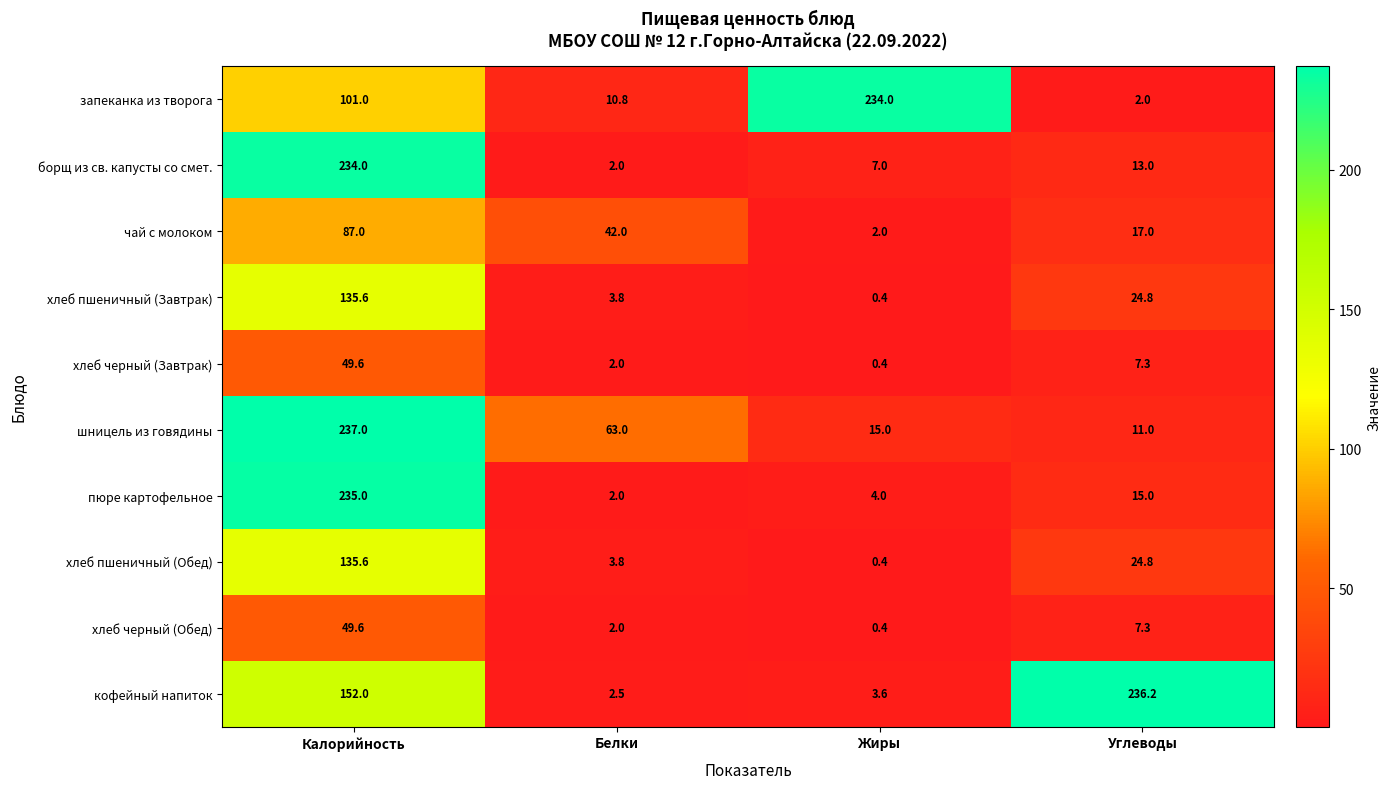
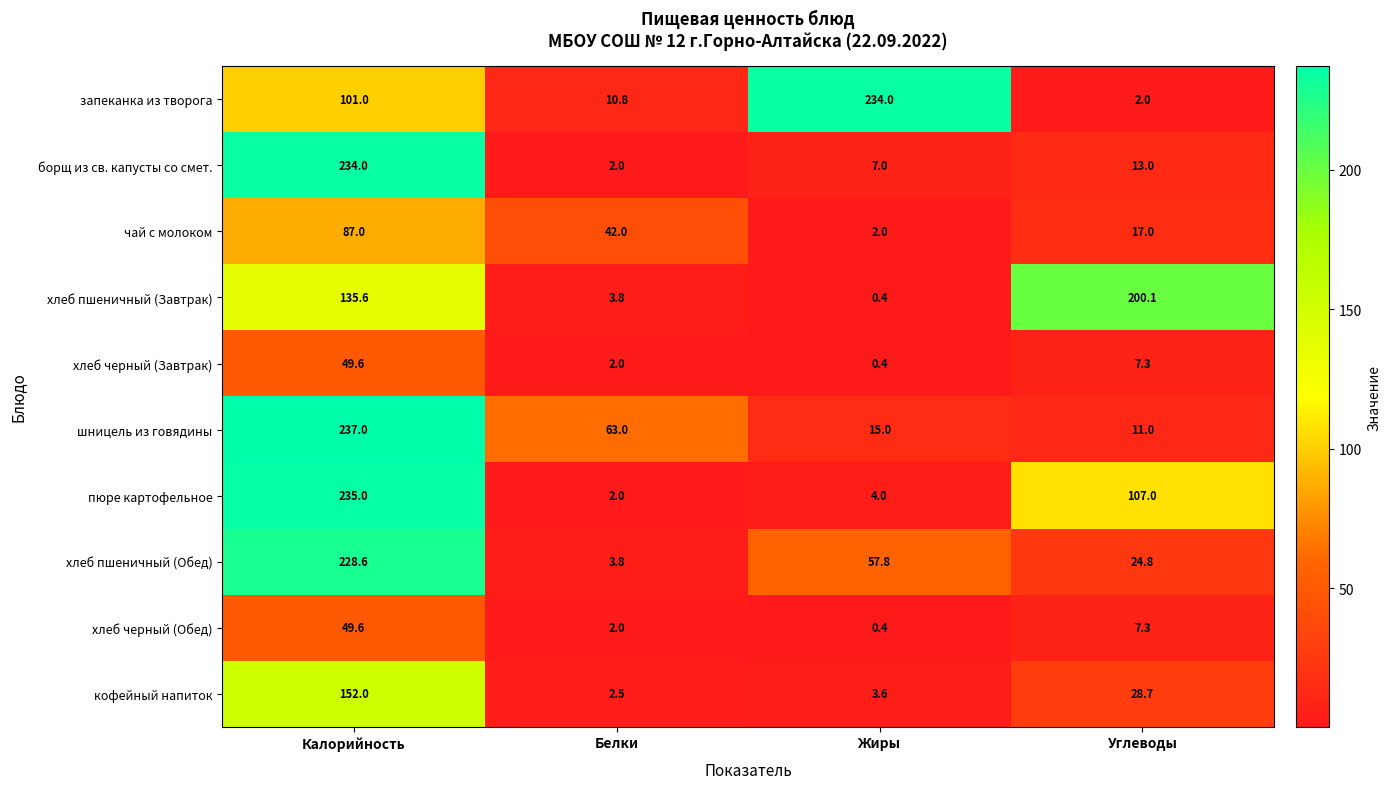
  {
    "запеканка из творога": {
      "Калорийность": 101.0,
      "Белки": 10.8,
      "Жиры": 234.0,
      "Углеводы": 2.0
    },
    "борщ из св. капусты со смет.": {
      "Калорийность": 234.0,
      "Белки": 2.0,
      "Жиры": 7.0,
      "Углеводы": 13.0
    },
    "чай с молоком": {
      "Калорийность": 87.0,
      "Белки": 42.0,
      "Жиры": 2.0,
      "Углеводы": 17.0
    },
    "хлеб пшеничный (Завтрак)": {
      "Калорийность": 135.6,
      "Белки": 3.8,
      "Жиры": 0.4,
-     "Углеводы": 24.8
+     "Углеводы": 200.1
    },
    "хлеб черный (Завтрак)": {
      "Калорийность": 49.6,
      "Белки": 2.0,
      "Жиры": 0.4,
      "Углеводы": 7.3
    },
    "шницель из говядины": {
      "Калорийность": 237.0,
      "Белки": 63.0,
      "Жиры": 15.0,
      "Углеводы": 11.0
    },
    "пюре картофельное": {
      "Калорийность": 235.0,
      "Белки": 2.0,
      "Жиры": 4.0,
-     "Углеводы": 15.0
+     "Углеводы": 107.0
    },
    "хлеб пшеничный (Обед)": {
-     "Калорийность": 135.6,
+     "Калорийность": 228.6,
      "Белки": 3.8,
-     "Жиры": 0.4,
+     "Жиры": 57.8,
      "Углеводы": 24.8
    },
    "хлеб черный (Обед)": {
      "Калорийность": 49.6,
      "Белки": 2.0,
      "Жиры": 0.4,
      "Углеводы": 7.3
    },
    "кофейный напиток": {
      "Калорийность": 152.0,
      "Белки": 2.5,
      "Жиры": 3.6,
-     "Углеводы": 236.2
+     "Углеводы": 28.7
    }
  }
